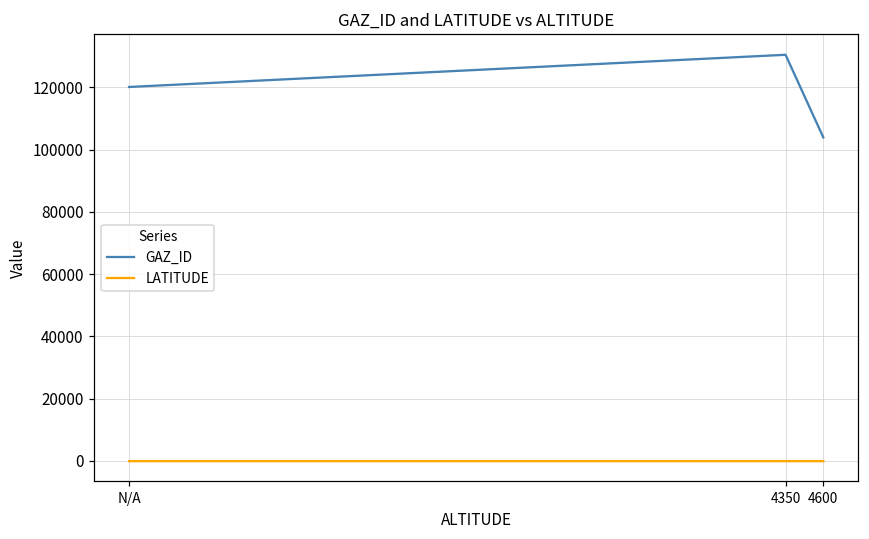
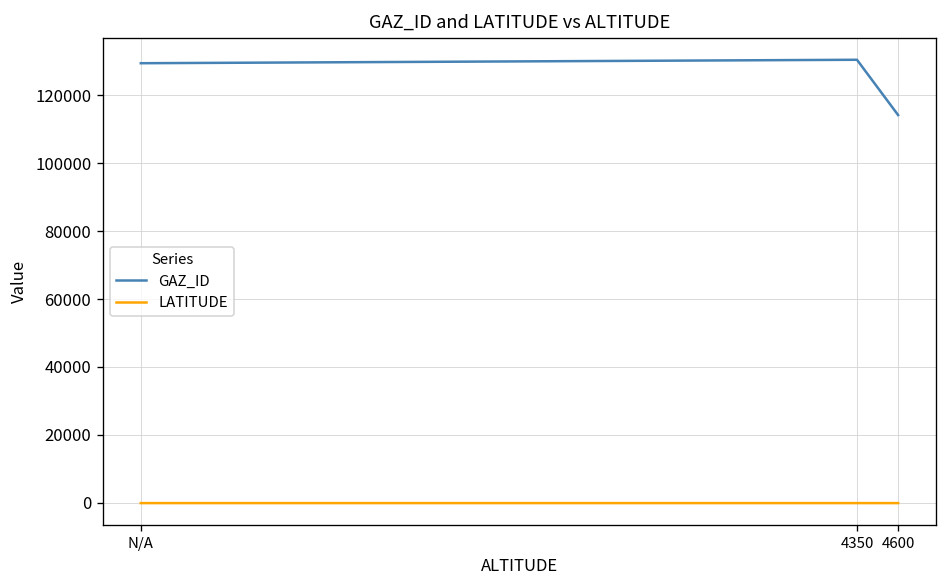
  {
    "GAZ_ID": {
-     "N/A": 120000,
+     "N/A": 129000,
      "4350": 130000,
-     "4600": 104000
+     "4600": 114000
    },
    "LATITUDE": {
      "N/A": 0,
      "4350": 0,
      "4600": 0
    }
  }
